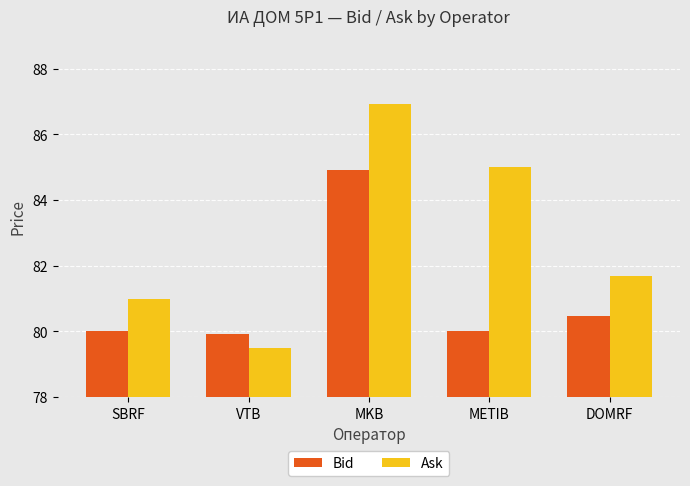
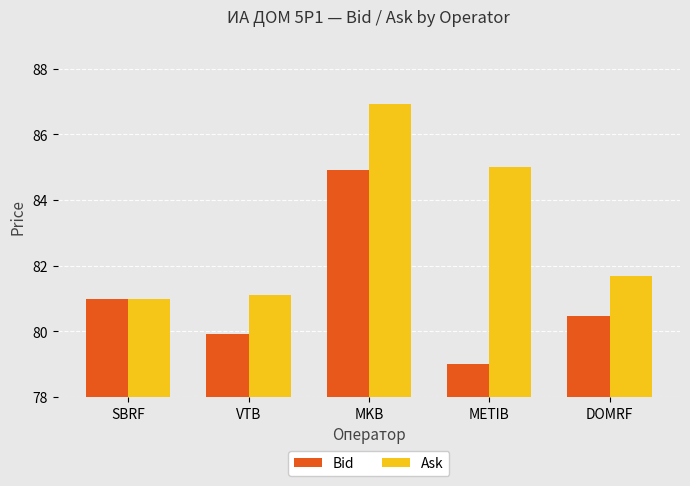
  {
    "Bid": {
-     "SBRF": 80,
+     "SBRF": 81,
      "VTB": 80,
      "MKB": 85,
-     "METIB": 80,
+     "METIB": 79,
      "DOMRF": 80.5
    },
    "Ask": {
      "SBRF": 81.0,
-     "VTB": 79.5,
+     "VTB": 81.1,
      "MKB": 86.9,
      "METIB": 85.0,
      "DOMRF": 81.7
    }
  }
